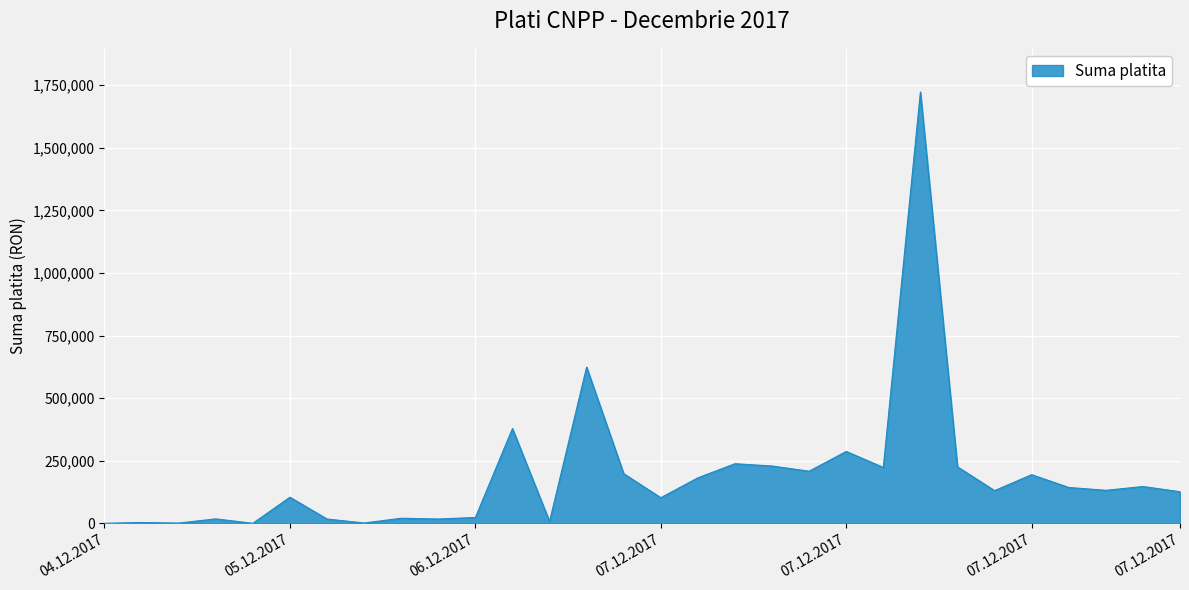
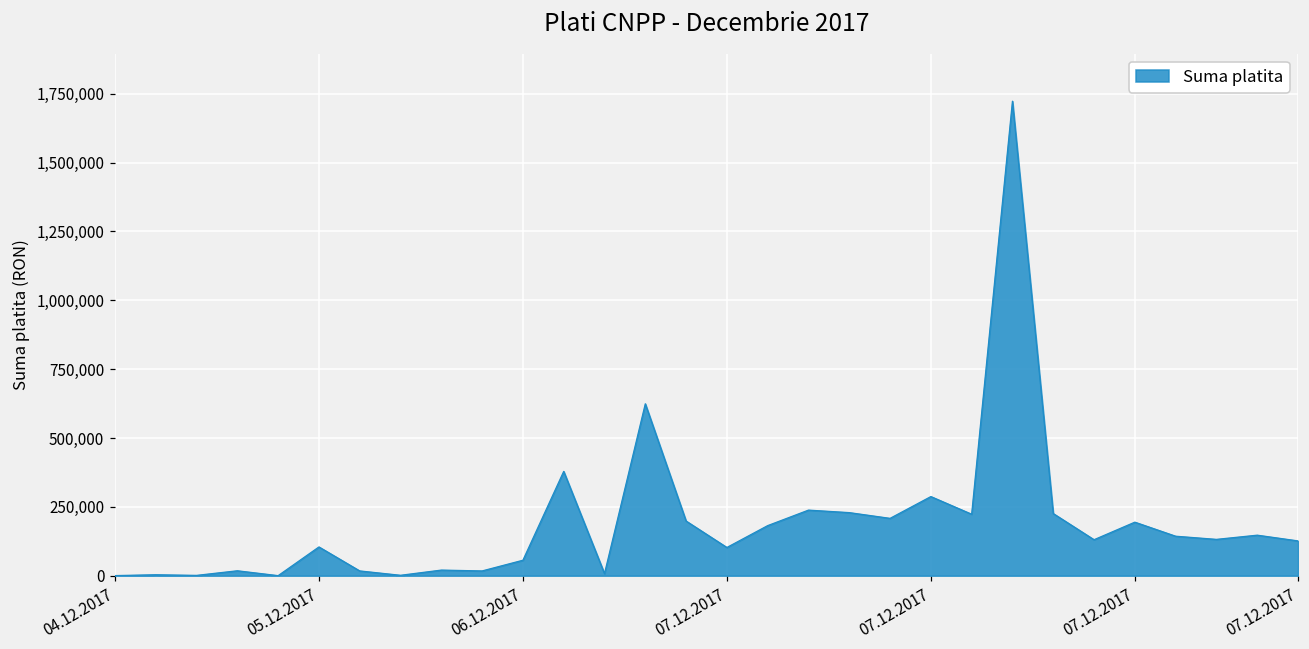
  {
    "04.12.2017": "0",
    "05.12.2017": "100,000",
-   "06.12.2017": "20,000"
+   "06.12.2017": "60,000"
  }
